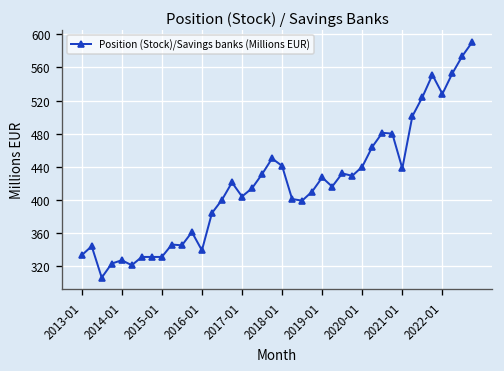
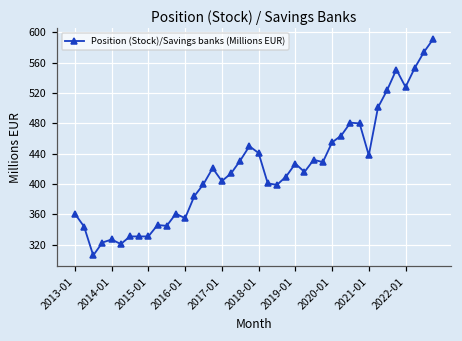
  {
-   "2013-01": 330,
+   "2013-01": 360,
    "2014-01": 330,
    "2015-01": 330,
-   "2016-01": 340,
+   "2016-01": 360,
    "2017-01": 400,
    "2018-01": 440,
    "2019-01": 430,
-   "2020-01": 440,
+   "2020-01": 460,
    "2021-01": 440,
    "2022-01": 530
  }
